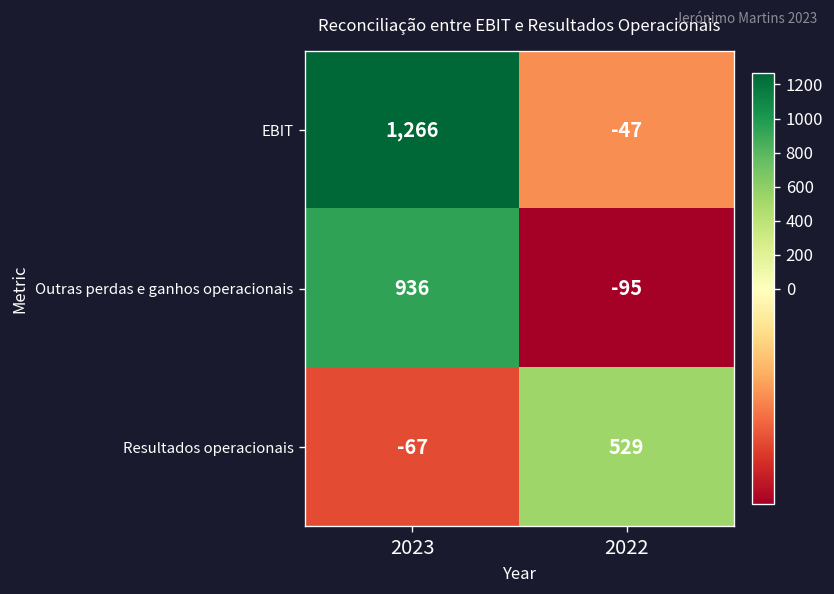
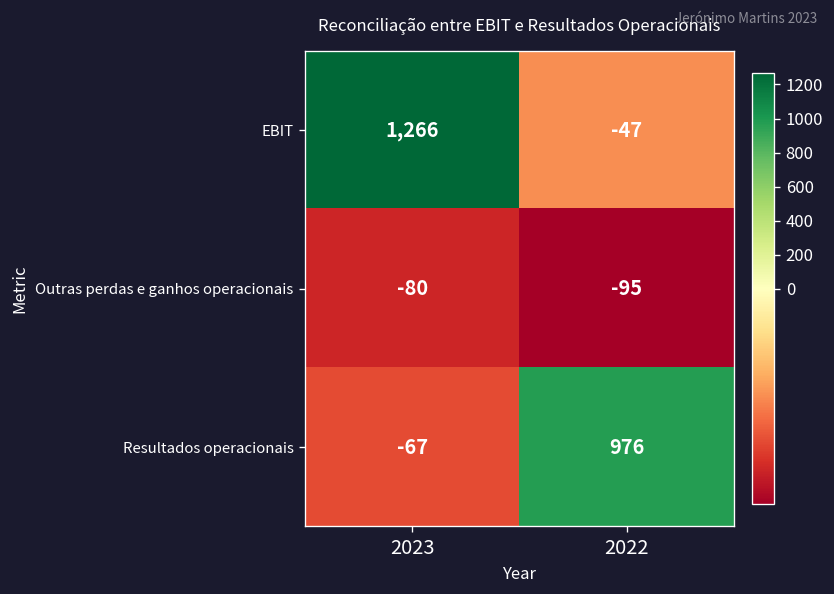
  {
    "EBIT": {
      "2023": "1,266",
      "2022": "-47"
    },
    "Outras perdas e ganhos operacionais": {
-     "2023": "936",
+     "2023": "-80",
      "2022": "-95"
    },
    "Resultados operacionais": {
      "2023": "-67",
-     "2022": "529"
+     "2022": "976"
    }
  }
